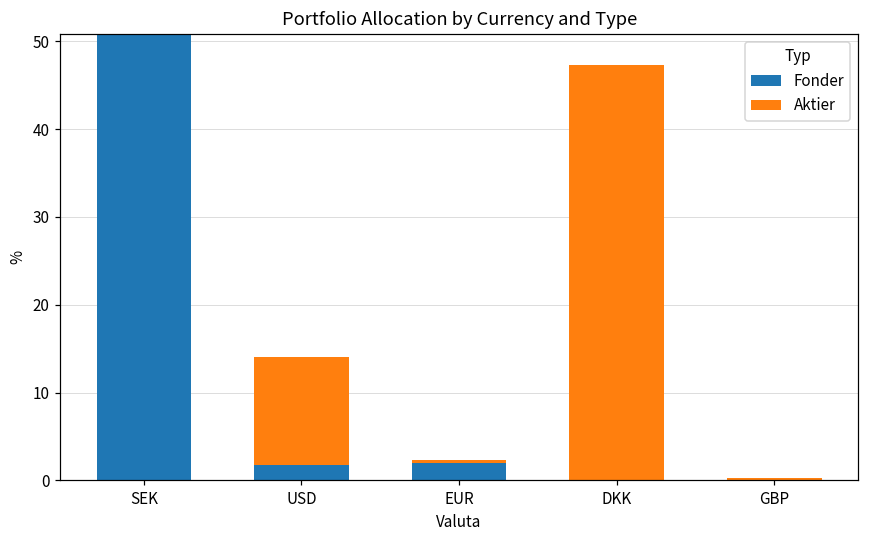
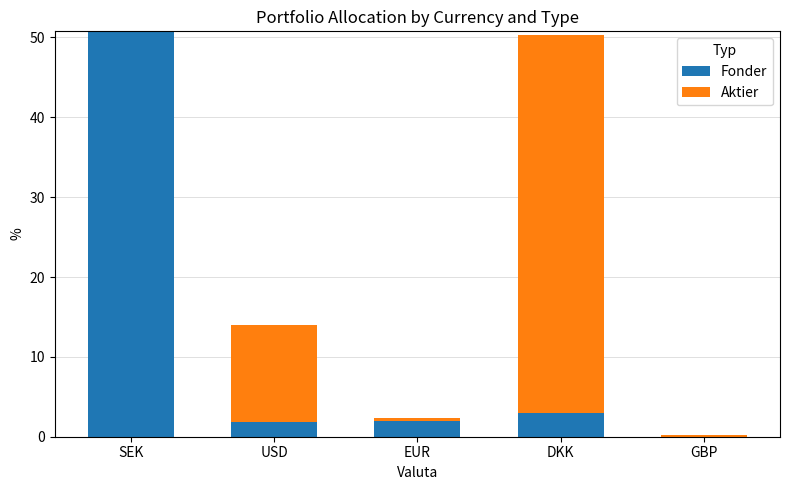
  {
    "Fonder": {
      "SEK": 51,
      "USD": 2,
      "EUR": 2,
-     "DKK": 0,
+     "DKK": 3,
      "GBP": 0
    },
    "Aktier": {
      "SEK": 0,
      "USD": 12,
      "EUR": 0,
      "DKK": 47
    }
  }
